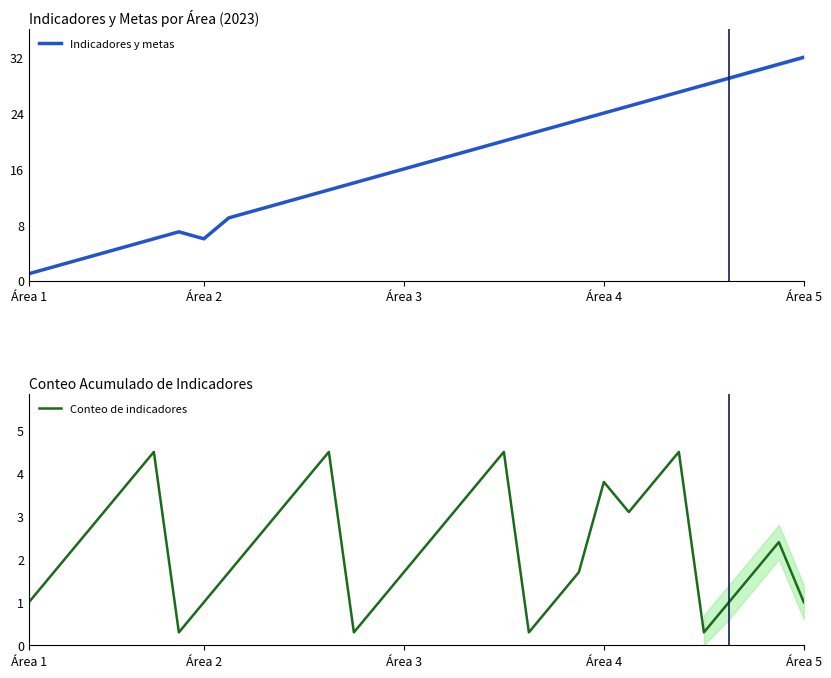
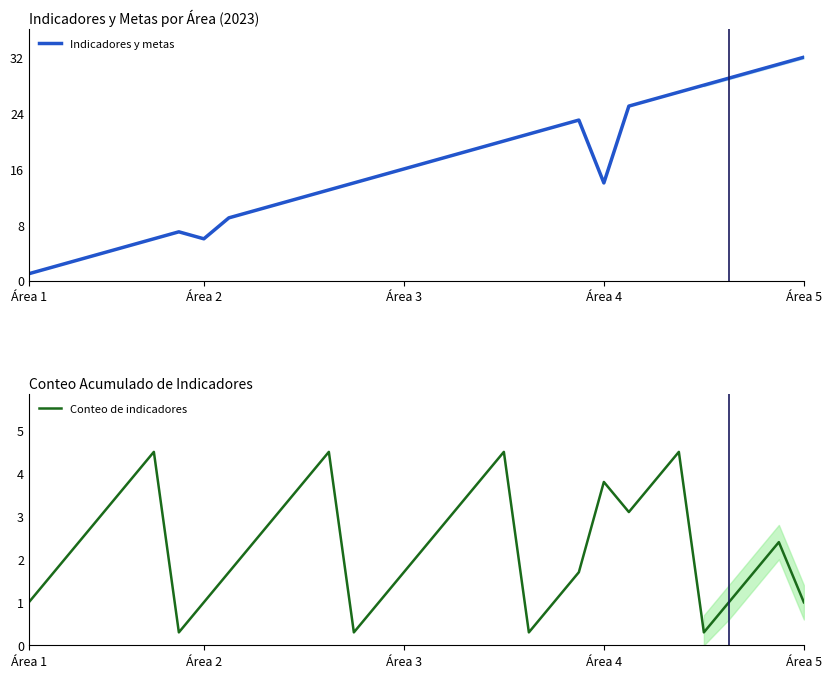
  {
    "Indicadores y Metas por Área (2023)": {
      "Indicadores y metas": {
        "Área 1": 1,
        "Área 2": 6,
        "Área 3": 16,
-       "Área 4": 24
+       "Área 4": 14
      }
    },
    "Conteo Acumulado de Indicadores": {
      "Conteo de indicadores": {
        "Área 1": 1.0,
        "Área 2": 1.0,
        "Área 3": 1.7,
        "Área 4": 3.8,
        "Área 5": 1.0
      }
    }
  }
